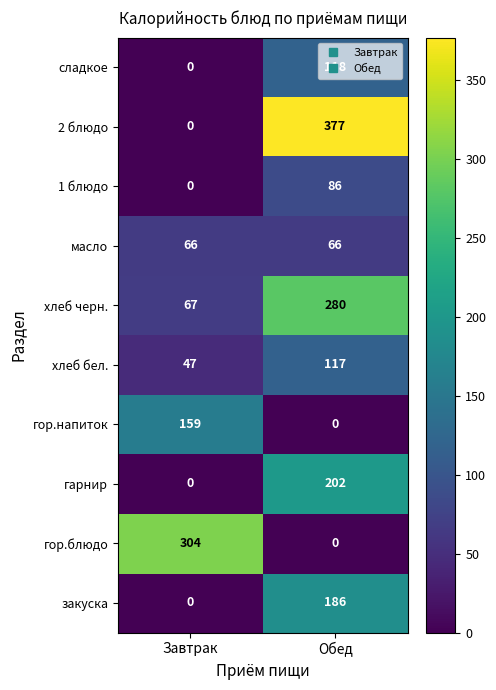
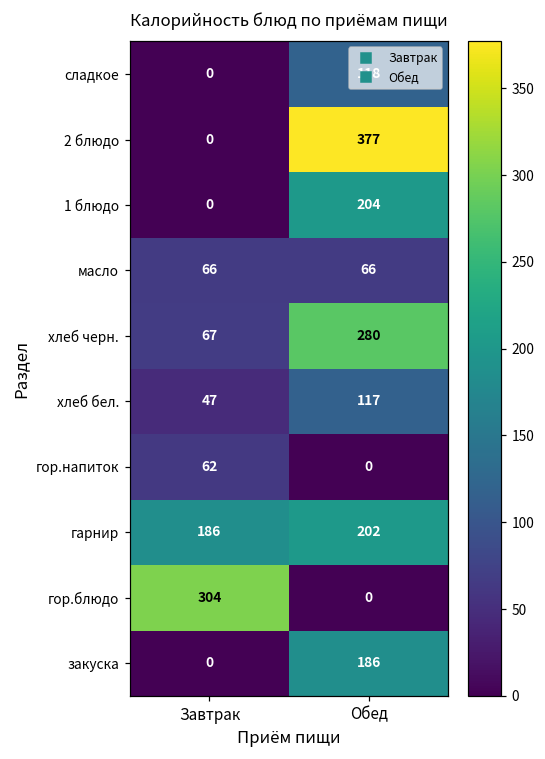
  {
    "сладкое": {
      "Завтрак": 0
    },
    "2 блюдо": {
      "Завтрак": 0,
      "Обед": 377
    },
    "1 блюдо": {
      "Завтрак": 0,
-     "Обед": 86
+     "Обед": 204
    },
    "масло": {
      "Завтрак": 66,
      "Обед": 66
    },
    "хлеб черн.": {
      "Завтрак": 67,
      "Обед": 280
    },
    "хлеб бел.": {
      "Завтрак": 47,
      "Обед": 117
    },
    "гор.напиток": {
-     "Завтрак": 159,
+     "Завтрак": 62,
      "Обед": 0
    },
    "гарнир": {
-     "Завтрак": 0,
+     "Завтрак": 186,
      "Обед": 202
    },
    "гор.блюдо": {
      "Завтрак": 304,
      "Обед": 0
    },
    "закуска": {
      "Завтрак": 0,
      "Обед": 186
    }
  }
